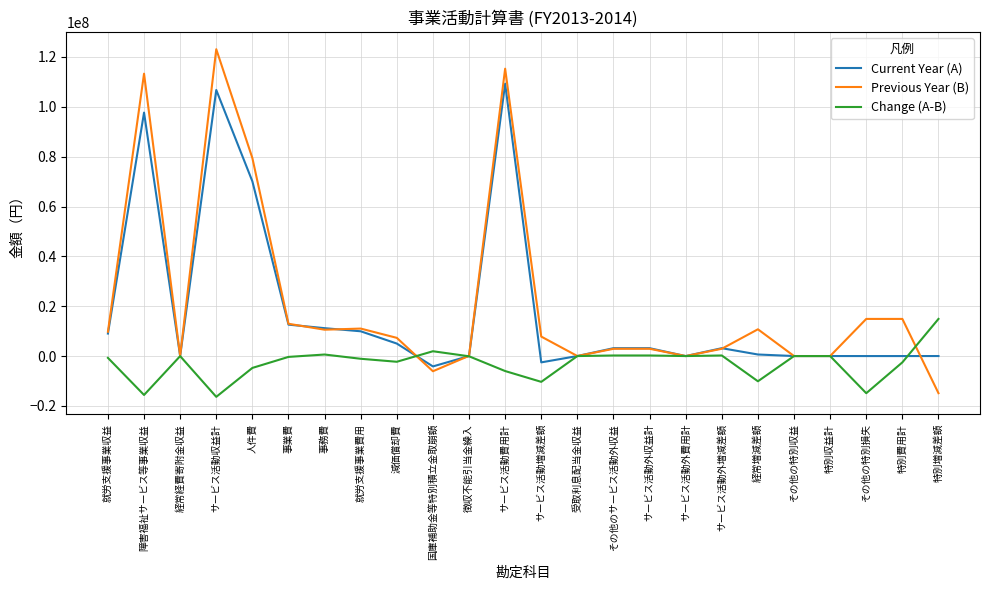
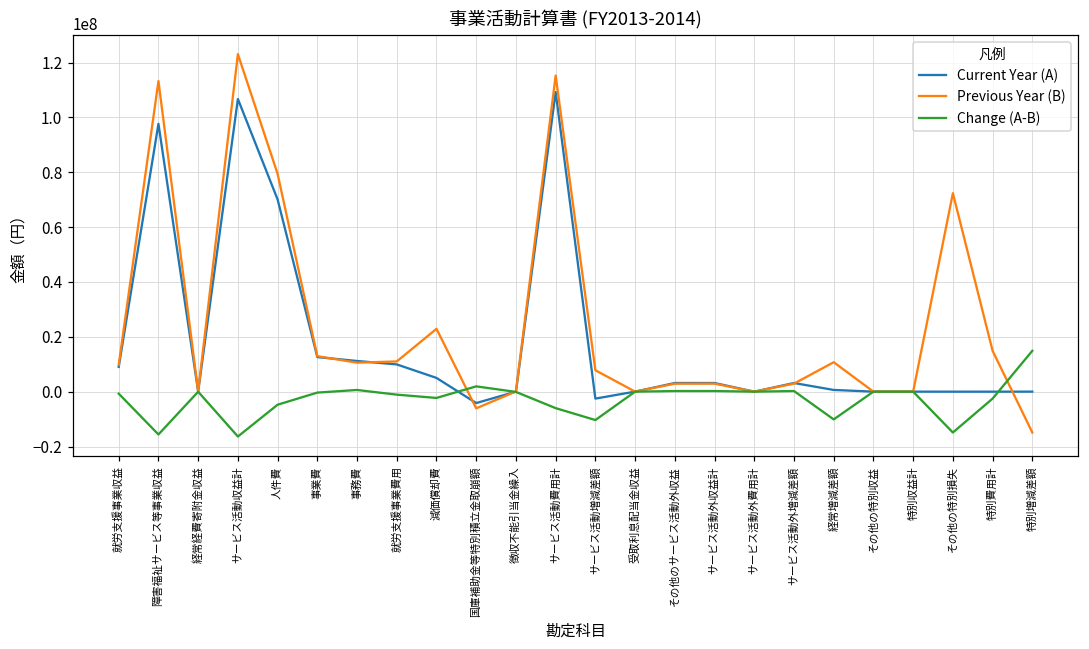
  {
    "Current Year (A)": {
      "障害福祉サービス等事業収益": 98000000,
      "サービス活動収益計": 107000000,
      "人件費": 70000000,
      "就労支援事業費用": 10000000,
      "減価償却費": 5000000,
      "国庫補助金等特別積立金取崩額": -4000000,
      "サービス活動費用計": 109000000,
      "サービス活動増減差額": -3000000,
      "経常増減差額": 1000000,
      "その他の特別損失": 0,
      "特別費用計": 0,
      "特別増減差額": 0
    },
    "Previous Year (B)": {
      "障害福祉サービス等事業収益": 113000000,
      "サービス活動収益計": 123000000,
      "人件費": 79000000,
      "就労支援事業費用": 11000000,
-     "減価償却費": 7000000,
+     "減価償却費": 23000000,
      "国庫補助金等特別積立金取崩額": -6000000,
      "サービス活動費用計": 115000000,
      "サービス活動増減差額": 8000000,
      "経常増減差額": 11000000,
-     "その他の特別損失": 15000000,
+     "その他の特別損失": 72000000,
      "特別費用計": 15000000,
      "特別増減差額": -15000000
    },
    "Change (A-B)": {
      "就労支援事業収益": -1000000,
      "障害福祉サービス等事業収益": -16000000,
      "サービス活動収益計": -16000000,
      "人件費": -5000000,
      "事業費": 0,
      "事務費": 1000000,
      "就労支援事業費用": -1000000,
      "減価償却費": -2000000,
      "国庫補助金等特別積立金取崩額": 2000000,
      "サービス活動費用計": -6000000,
      "サービス活動増減差額": -10000000,
      "その他のサービス活動外収益": 0,
      "サービス活動外収益計": 0,
      "サービス活動外増減差額": 0,
      "経常増減差額": -10000000,
      "その他の特別損失": -15000000,
      "特別費用計": -3000000,
      "特別増減差額": 15000000
    }
  }
